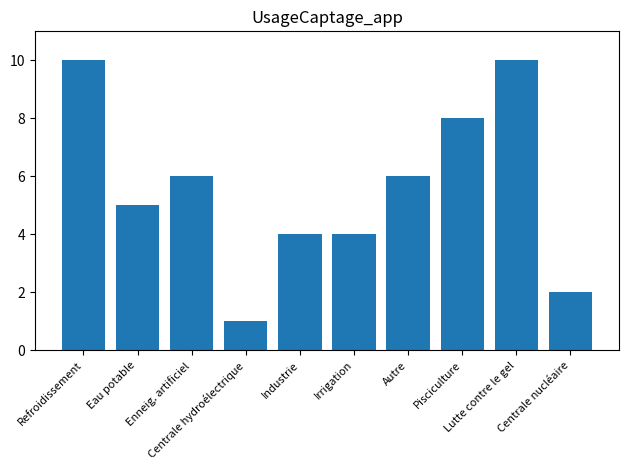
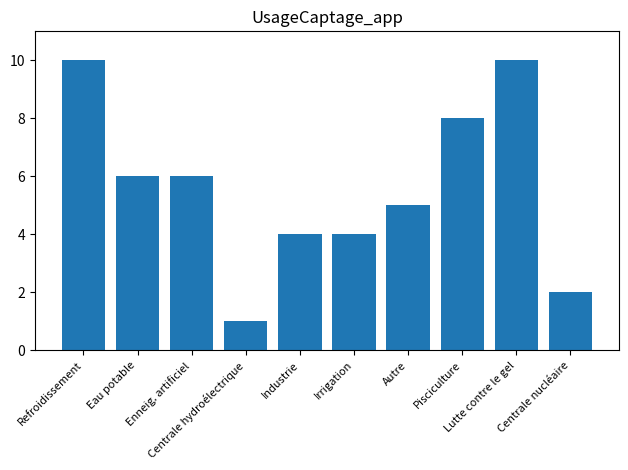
  {
    "Refroidissement": 10,
-   "Eau potable": 5,
+   "Eau potable": 6,
    "Enneig. artificiel": 6,
    "Centrale hydroélectrique": 1,
    "Industrie": 4,
    "Irrigation": 4,
-   "Autre": 6,
+   "Autre": 5,
    "Pisciculture": 8,
    "Lutte contre le gel": 10,
    "Centrale nucléaire": 2
  }
